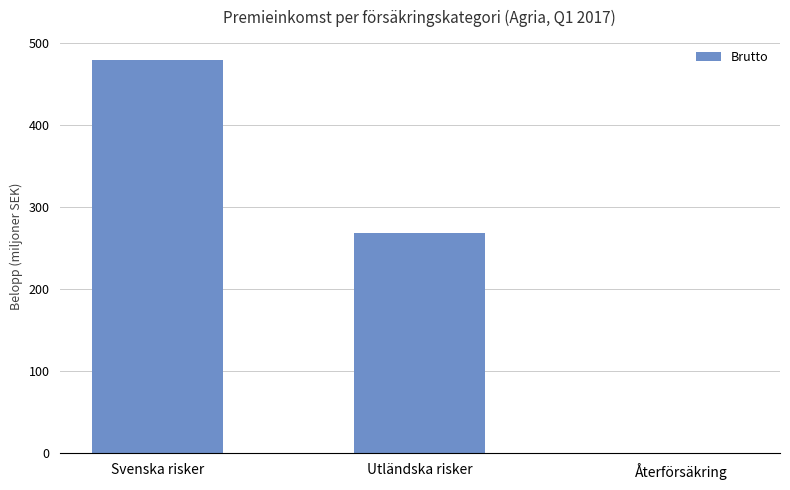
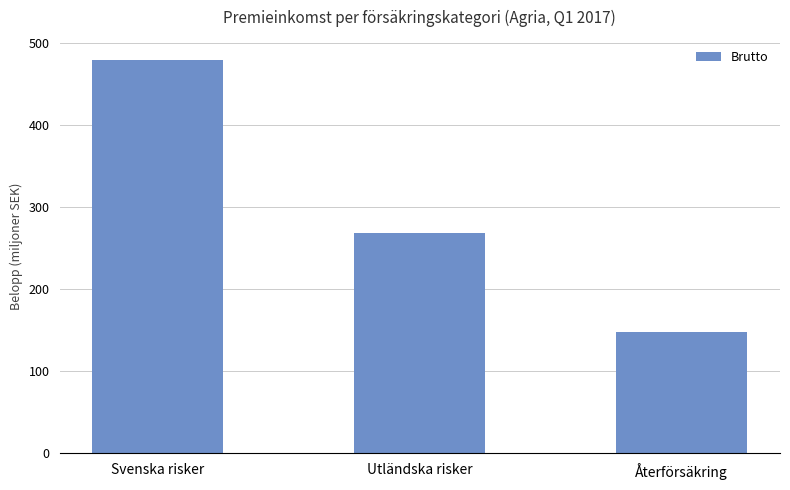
  {
    "Svenska risker": 480,
    "Utländska risker": 270,
-   "Återförsäkring": 0
+   "Återförsäkring": 150
  }
